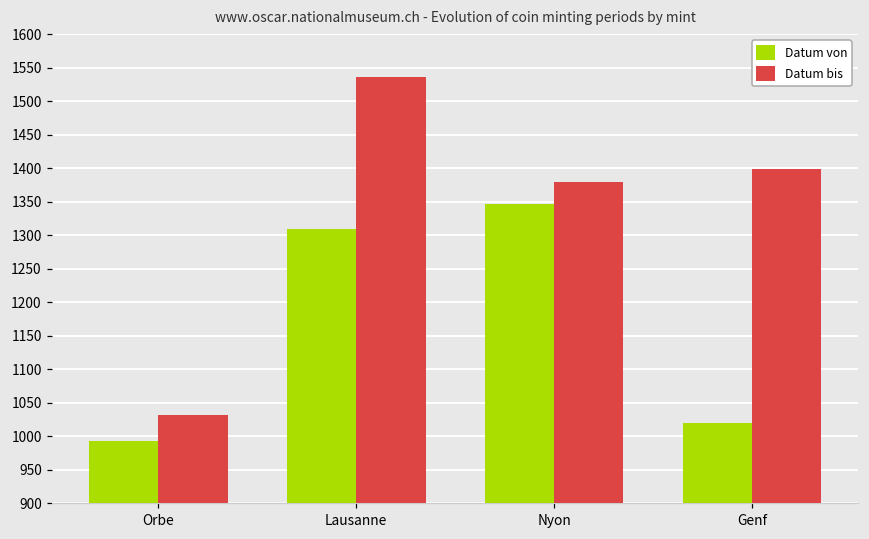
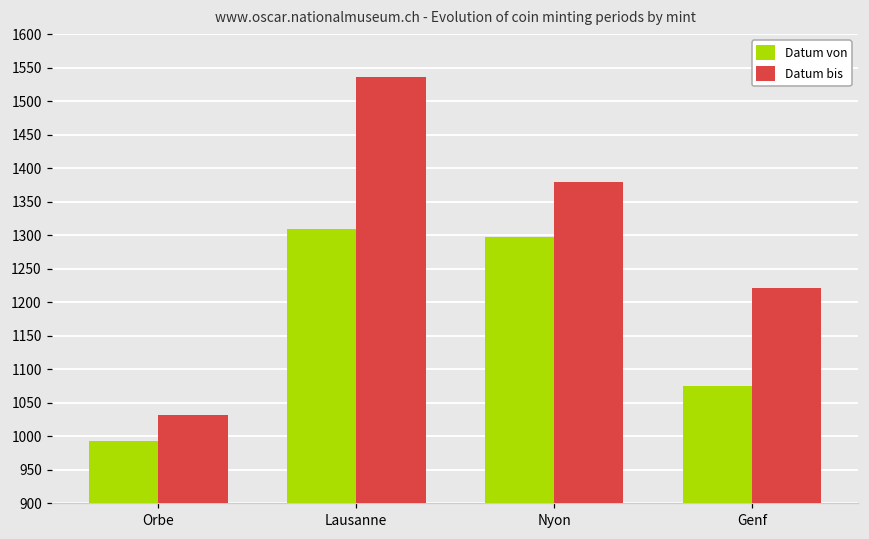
  {
    "Datum von": {
      "Orbe": 990,
      "Lausanne": 1310,
-     "Nyon": 1350,
-     "Genf": 1020
+     "Nyon": 1300,
+     "Genf": 1080
    },
    "Datum bis": {
      "Orbe": 1030,
      "Lausanne": 1540,
      "Nyon": 1380,
-     "Genf": 1400
+     "Genf": 1220
    }
  }
